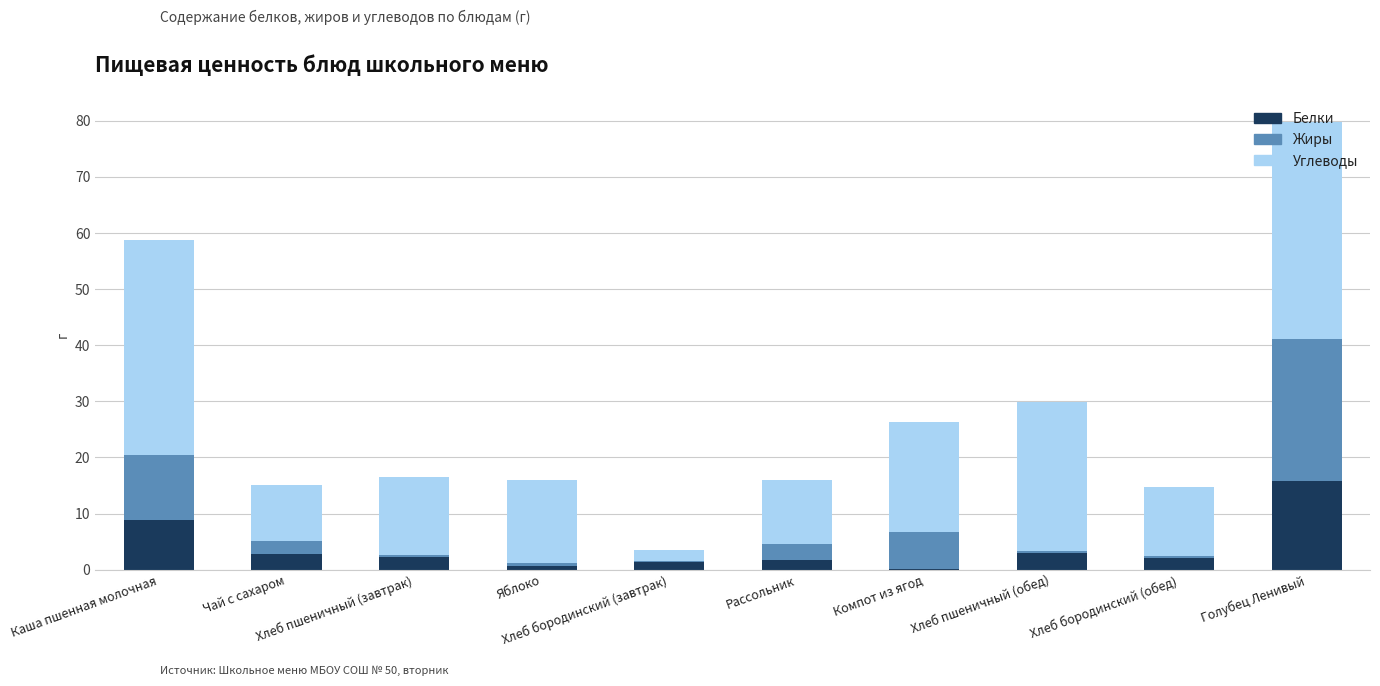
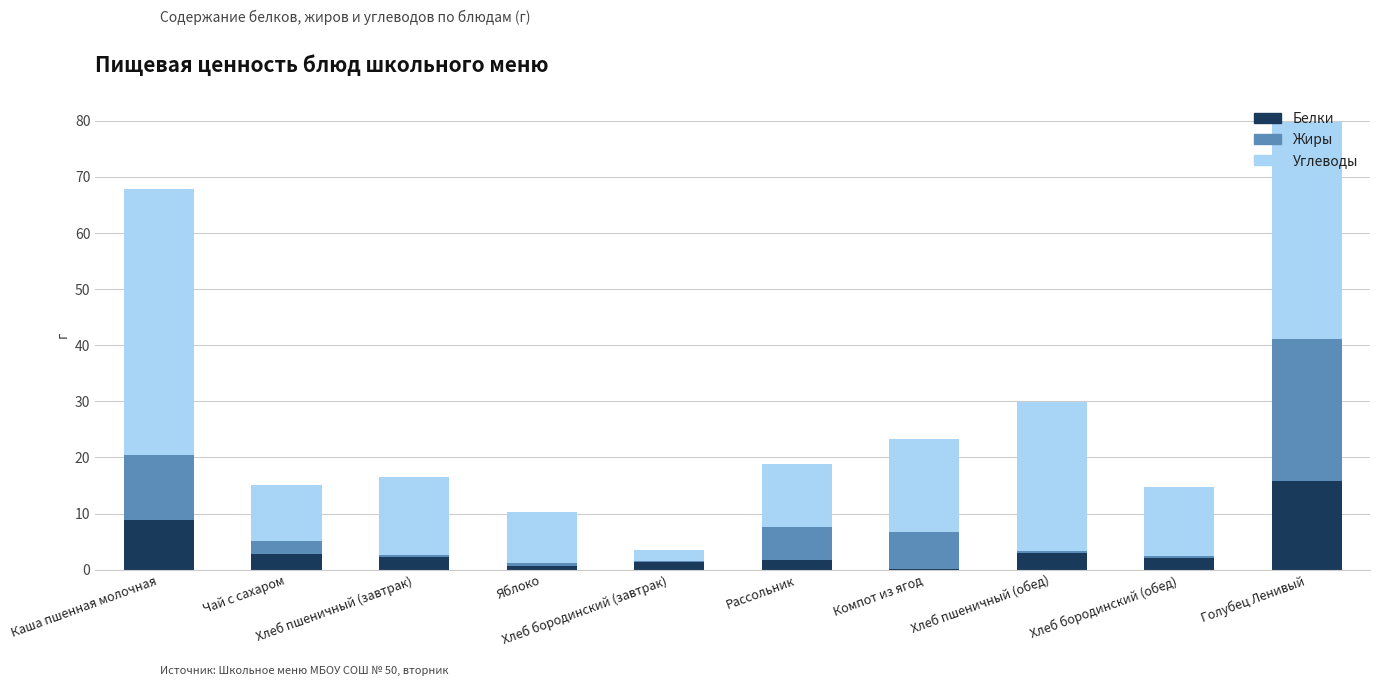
  {
    "Белки": {
      "Каша пшенная молочная": 9,
      "Чай с сахаром": 3,
      "Хлеб пшеничный (завтрак)": 2,
      "Яблоко": 1,
      "Хлеб бородинский (завтрак)": 1,
      "Рассольник": 2,
      "Хлеб пшеничный (обед)": 3,
      "Хлеб бородинский (обед)": 2,
      "Голубец Ленивый": 16
    },
    "Жиры": {
      "Каша пшенная молочная": 12,
      "Чай с сахаром": 2,
      "Яблоко": 1,
-     "Рассольник": 3,
+     "Рассольник": 6,
      "Компот из ягод": 7,
      "Голубец Ленивый": 25
    },
    "Углеводы": {
-     "Каша пшенная молочная": 38,
+     "Каша пшенная молочная": 47,
      "Чай с сахаром": 10,
      "Хлеб пшеничный (завтрак)": 14,
-     "Яблоко": 15,
+     "Яблоко": 9,
      "Хлеб бородинский (завтрак)": 2,
      "Рассольник": 11,
-     "Компот из ягод": 20,
+     "Компот из ягод": 17,
      "Хлеб пшеничный (обед)": 26,
      "Хлеб бородинский (обед)": 12,
      "Голубец Ленивый": 39
    }
  }
